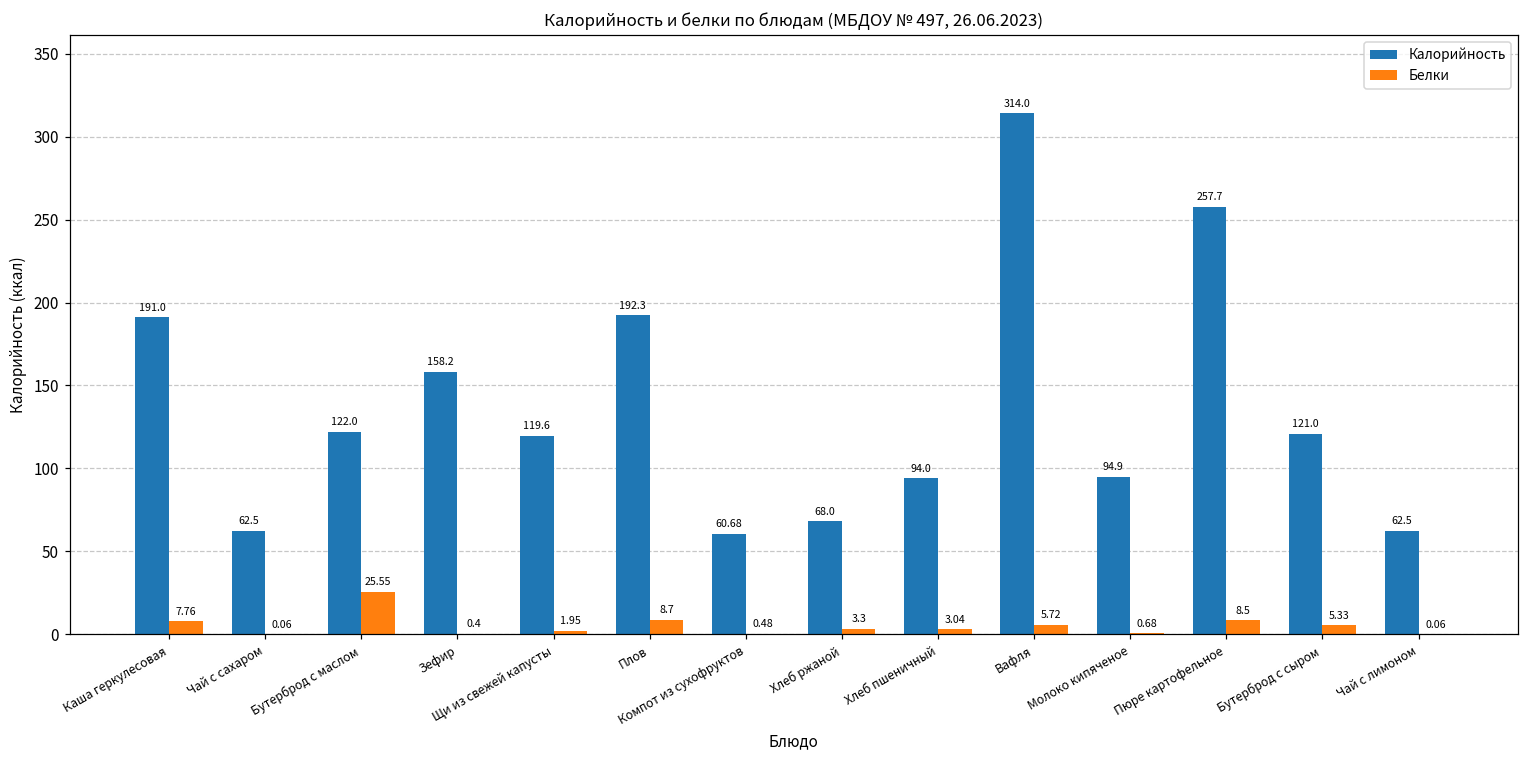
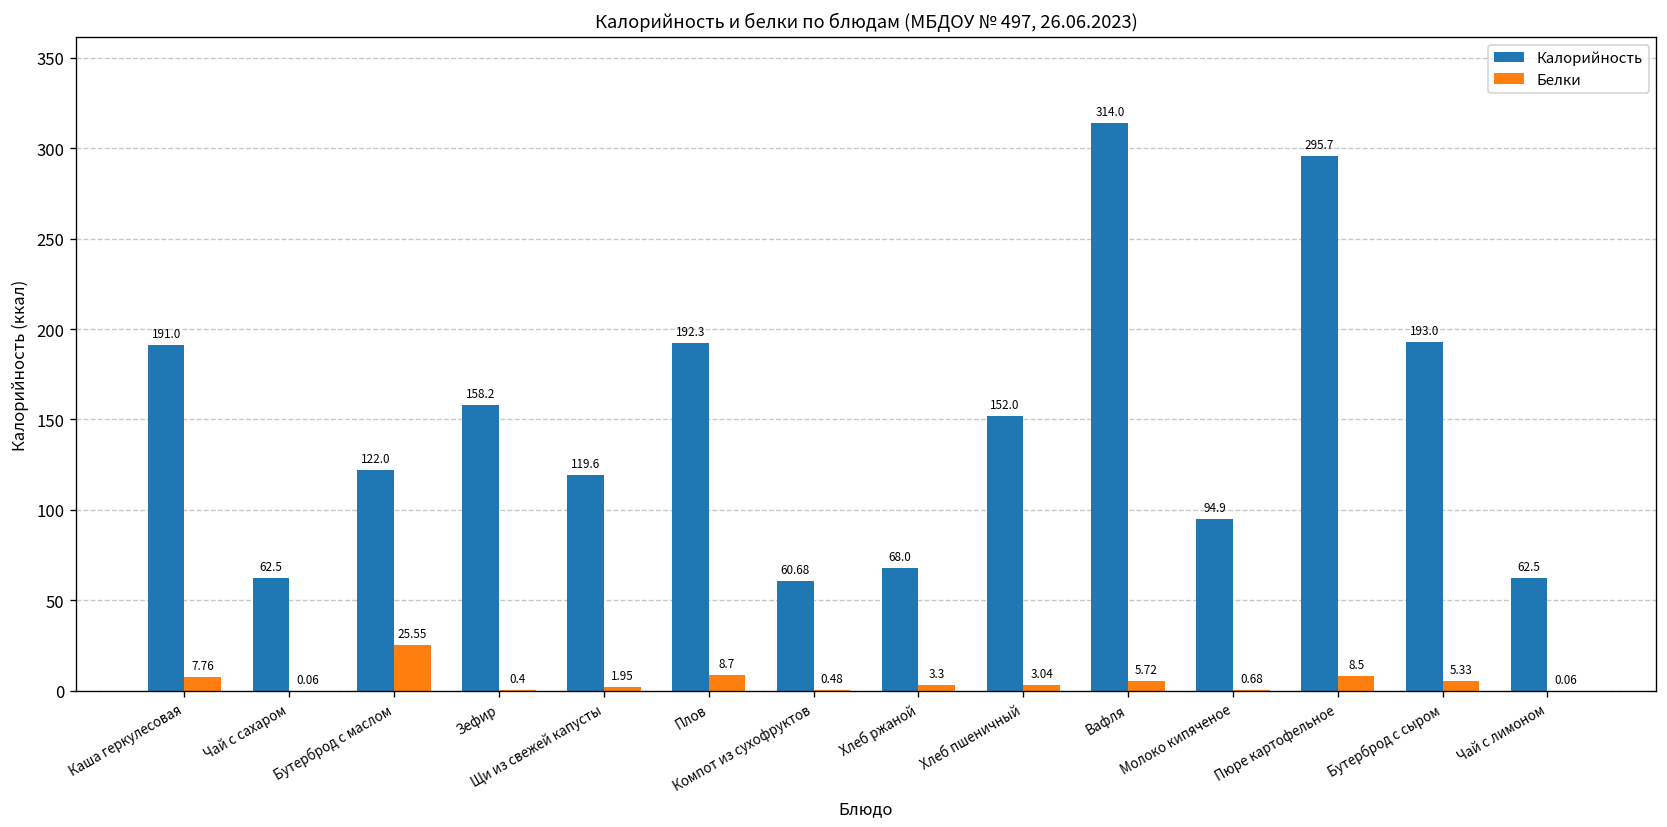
  {
    "Калорийность": {
      "Каша геркулесовая": 191.0,
      "Чай с сахаром": 62.5,
      "Бутерброд с маслом": 122.0,
      "Зефир": 158.2,
      "Щи из свежей капусты": 119.6,
      "Плов": 192.3,
      "Компот из сухофруктов": 60.68,
      "Хлеб ржаной": 68.0,
-     "Хлеб пшеничный": 94.0,
+     "Хлеб пшеничный": 152.0,
      "Вафля": 314.0,
      "Молоко кипяченое": 94.9,
-     "Пюре картофельное": 257.7,
-     "Бутерброд с сыром": 121.0,
+     "Пюре картофельное": 295.7,
+     "Бутерброд с сыром": 193.0,
      "Чай с лимоном": 62.5
    },
    "Белки": {
      "Каша геркулесовая": 7.76,
      "Чай с сахаром": 0.06,
      "Бутерброд с маслом": 25.55,
      "Зефир": 0.4,
      "Щи из свежей капусты": 1.95,
      "Плов": 8.7,
      "Компот из сухофруктов": 0.48,
      "Хлеб ржаной": 3.3,
      "Хлеб пшеничный": 3.04,
      "Вафля": 5.72,
      "Молоко кипяченое": 0.68,
      "Пюре картофельное": 8.5,
      "Бутерброд с сыром": 5.33,
      "Чай с лимоном": 0.06
    }
  }
